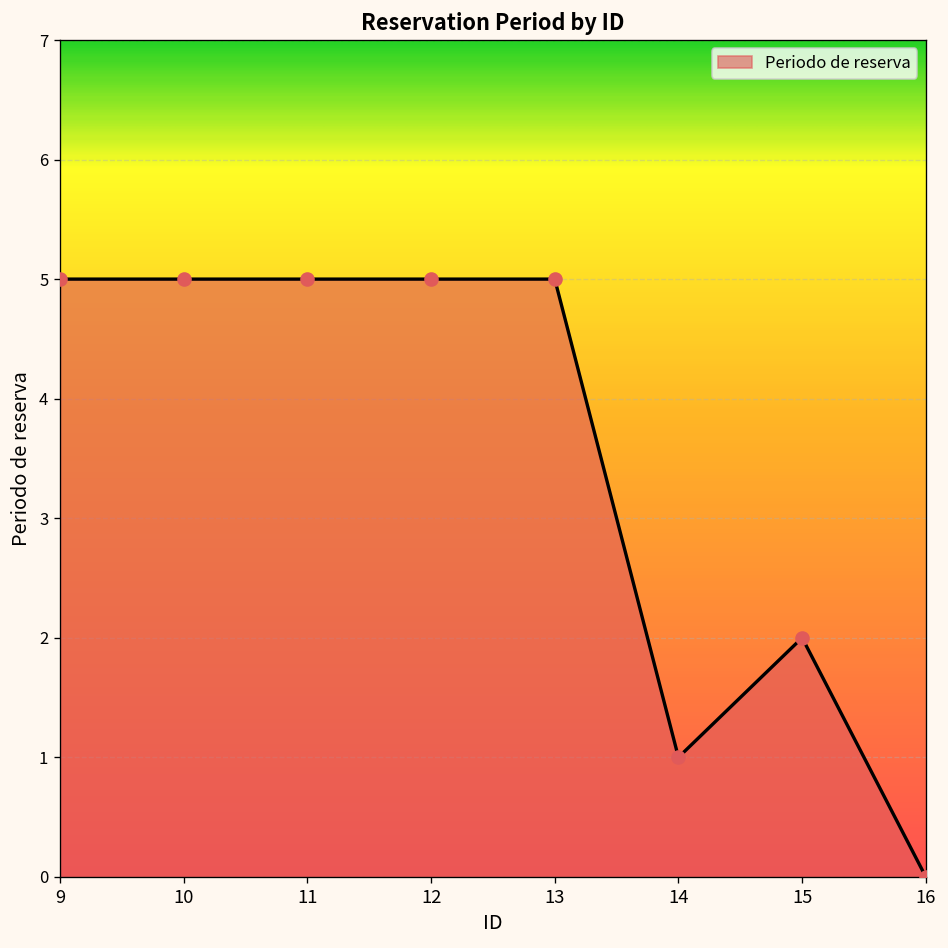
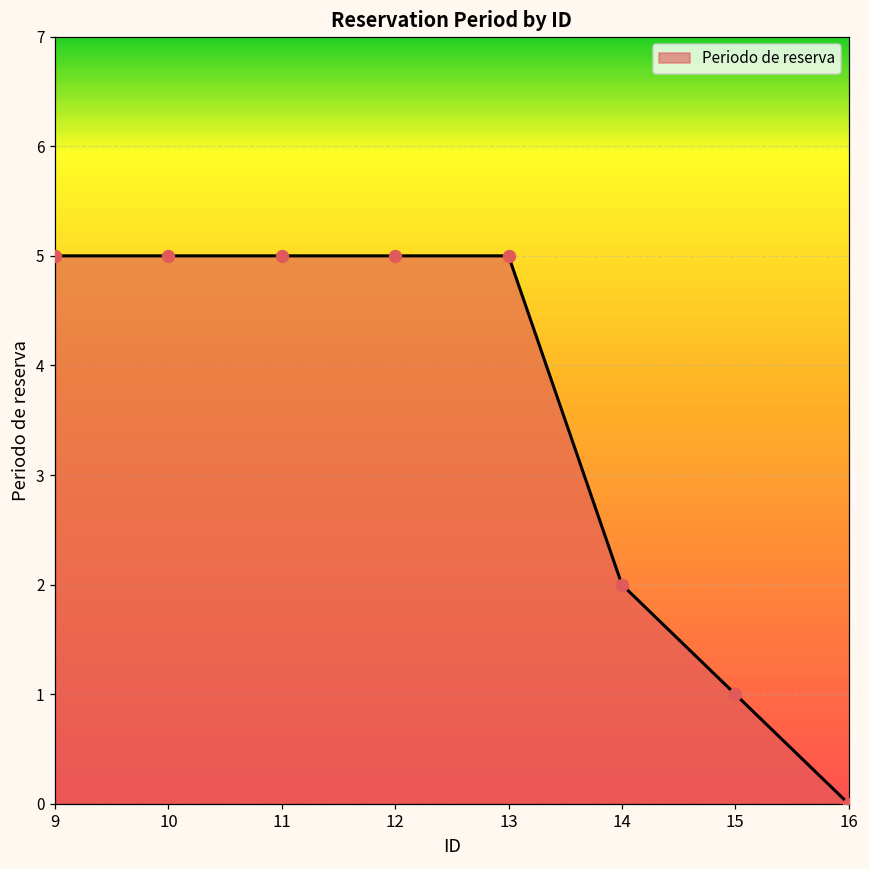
  {
    "9": 5,
    "10": 5,
    "11": 5,
    "12": 5,
    "13": 5,
-   "14": 1,
-   "15": 2,
+   "14": 2,
+   "15": 1,
    "16": 0
  }
